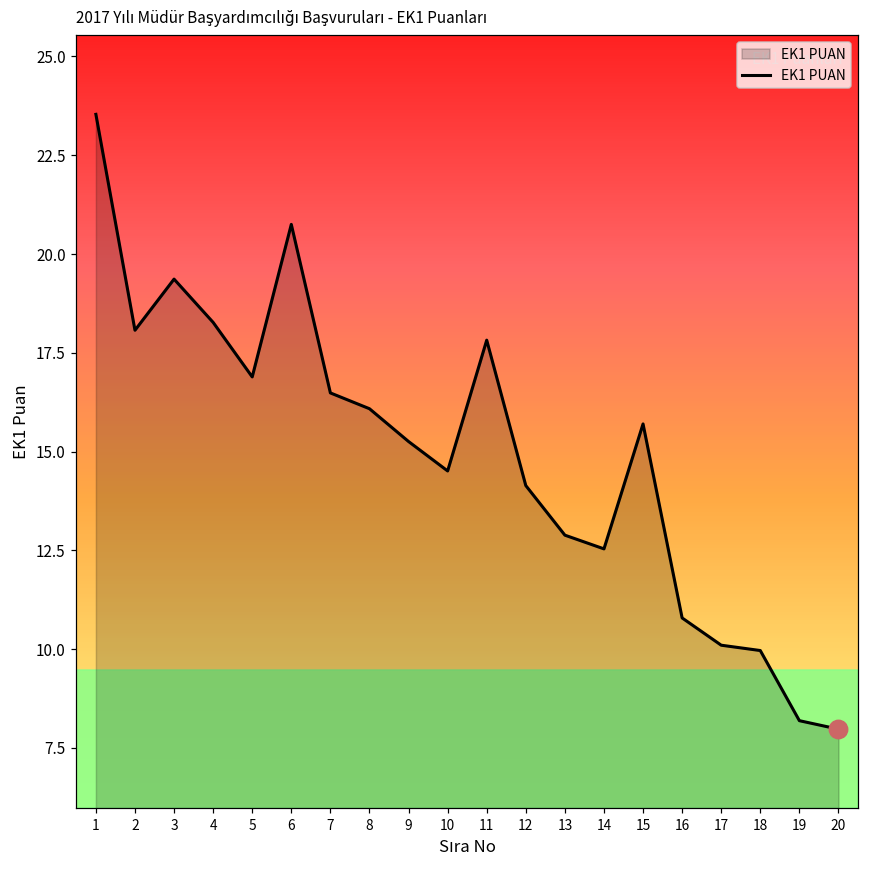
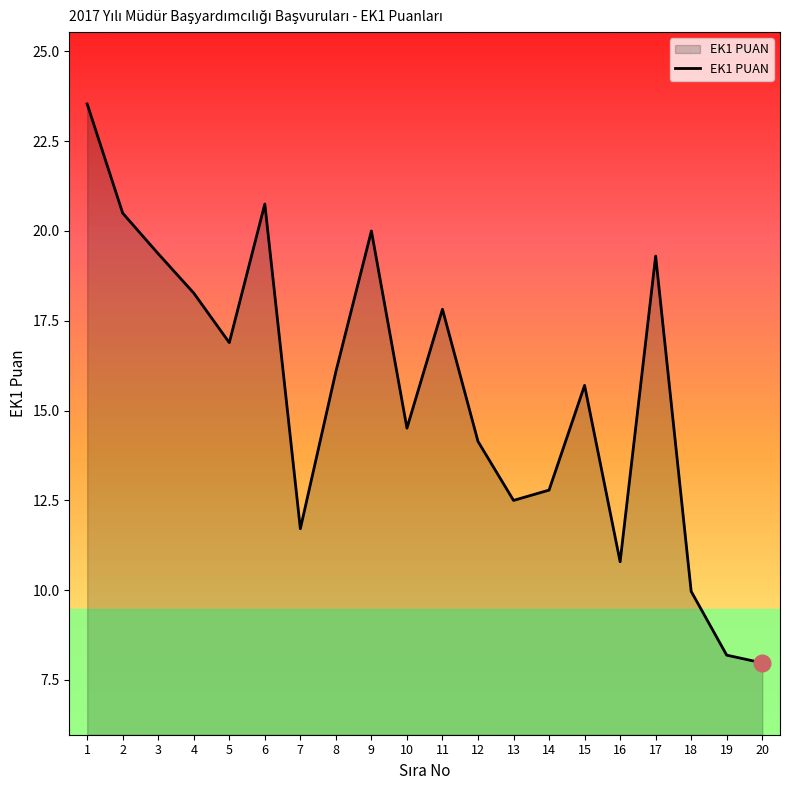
  {
    "EK1 PUAN": {
      "1": 23.5,
-     "2": 18.1,
+     "2": 20.5,
      "3": 19.4,
      "4": 18.3,
      "5": 16.9,
      "6": 20.8,
-     "7": 16.5,
+     "7": 11.7,
      "8": 16.1,
-     "9": 15.3,
+     "9": 20.0,
      "10": 14.5,
      "11": 17.8,
      "12": 14.1,
-     "13": 12.9,
-     "14": 12.5,
+     "13": 12.5,
+     "14": 12.8,
      "15": 15.7,
      "16": 10.8,
-     "17": 10.1,
+     "17": 19.3,
      "18": 10.0
    }
  }
